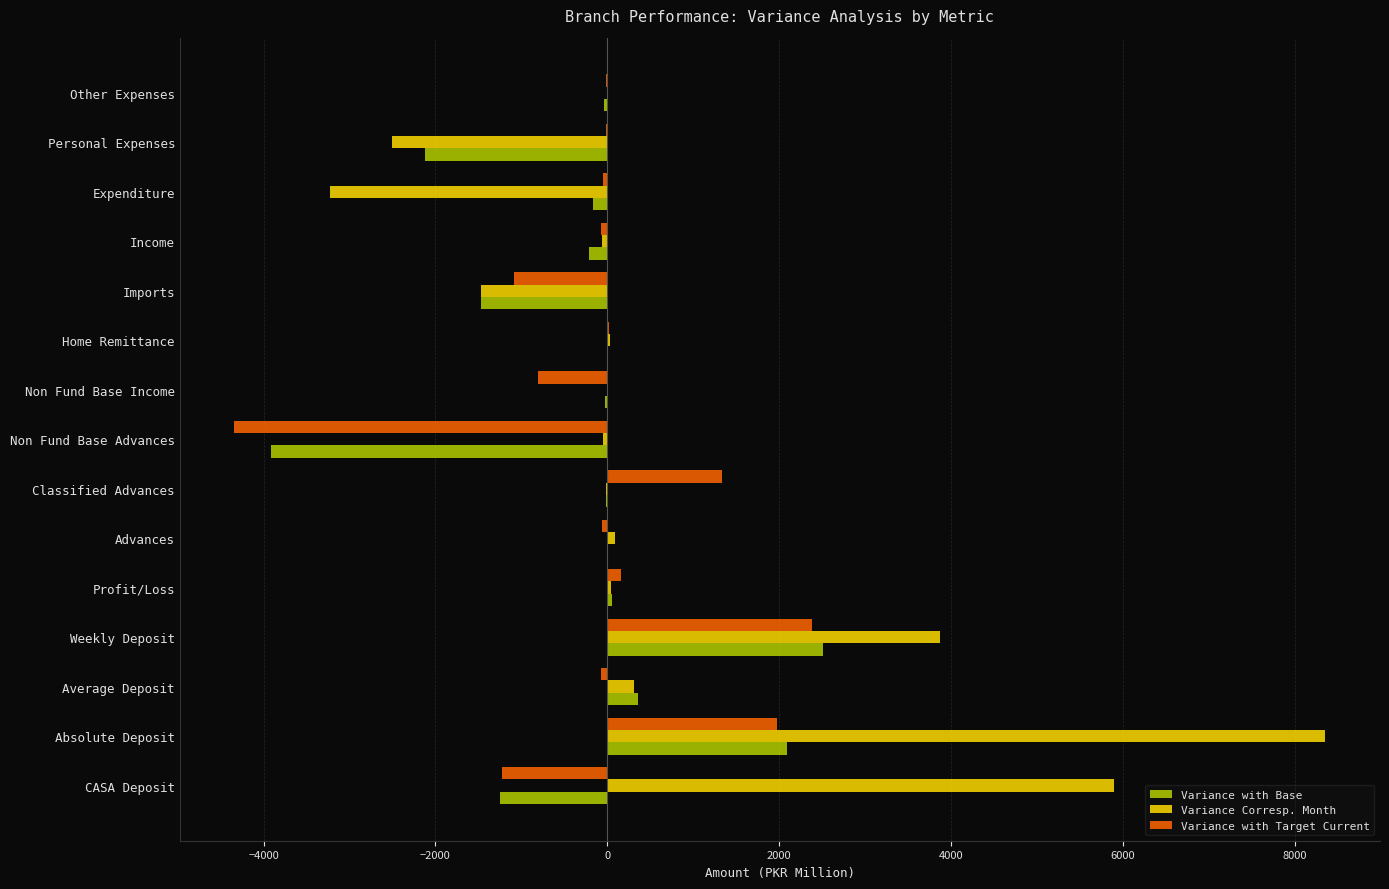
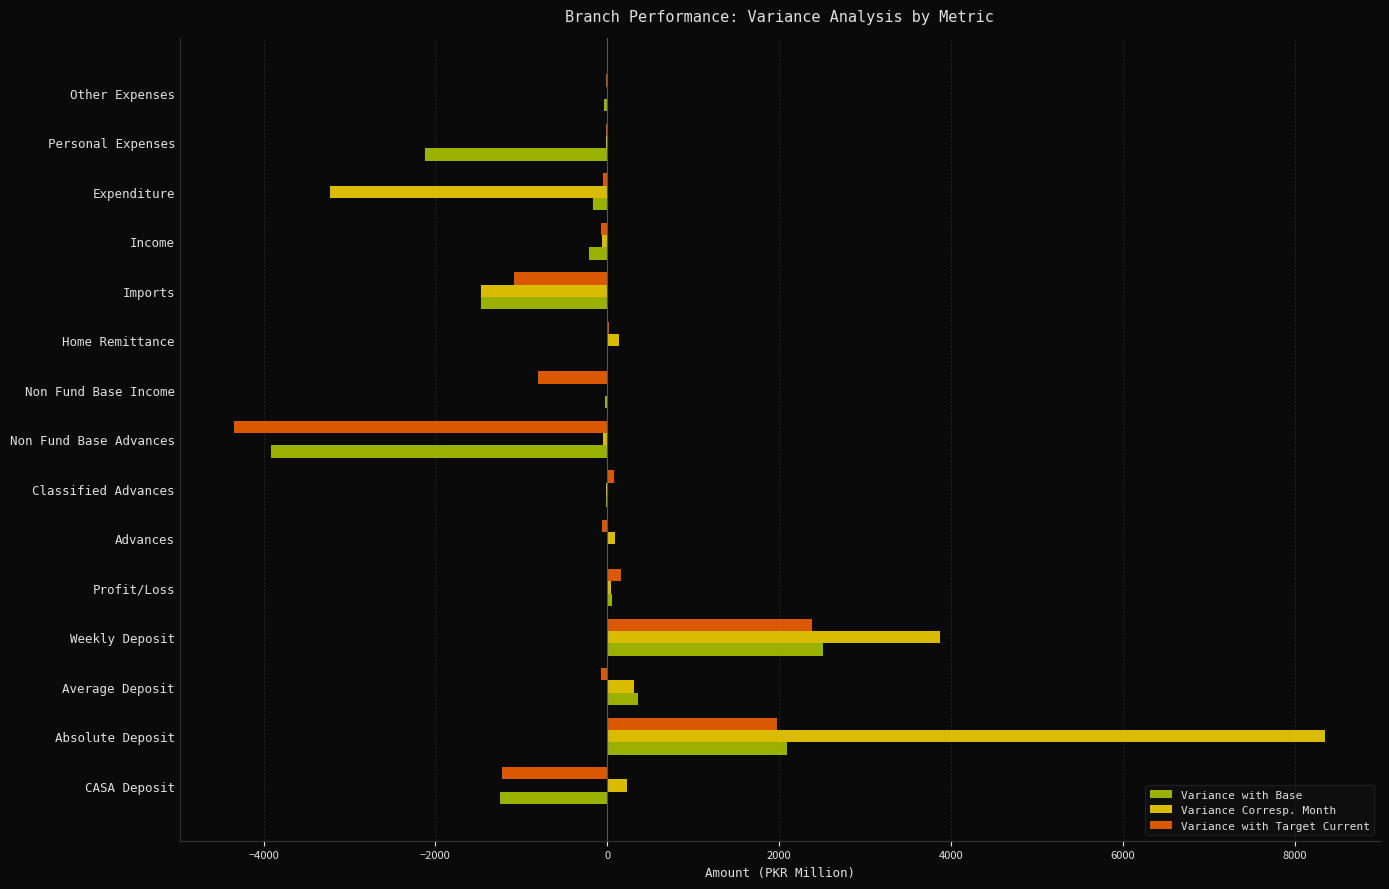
  {
    "Variance with Base": {
      "Other Expenses": 0,
      "Personal Expenses": -2100,
      "Expenditure": -200,
      "Income": -200,
      "Imports": -1500,
      "Non Fund Base Advances": -3900,
      "Profit/Loss": 100,
      "Weekly Deposit": 2500,
      "Average Deposit": 400,
      "Absolute Deposit": 2100,
      "CASA Deposit": -1200
    },
    "Variance Corresp. Month": {
-     "Personal Expenses": -2500,
+     "Personal Expenses": 0,
      "Expenditure": -3200,
      "Income": -100,
      "Imports": -1500,
-     "Home Remittance": 0,
+     "Home Remittance": 100,
      "Non Fund Base Advances": -100,
      "Advances": 100,
      "Profit/Loss": 0,
      "Weekly Deposit": 3900,
      "Average Deposit": 300,
      "Absolute Deposit": 8400,
-     "CASA Deposit": 5900
+     "CASA Deposit": 200
    },
    "Variance with Target Current": {
      "Expenditure": 0,
      "Income": -100,
      "Imports": -1100,
      "Non Fund Base Income": -800,
      "Non Fund Base Advances": -4300,
-     "Classified Advances": 1300,
+     "Classified Advances": 100,
      "Advances": -100,
      "Profit/Loss": 200,
      "Weekly Deposit": 2400,
      "Average Deposit": -100,
      "Absolute Deposit": 2000,
      "CASA Deposit": -1200
    }
  }
